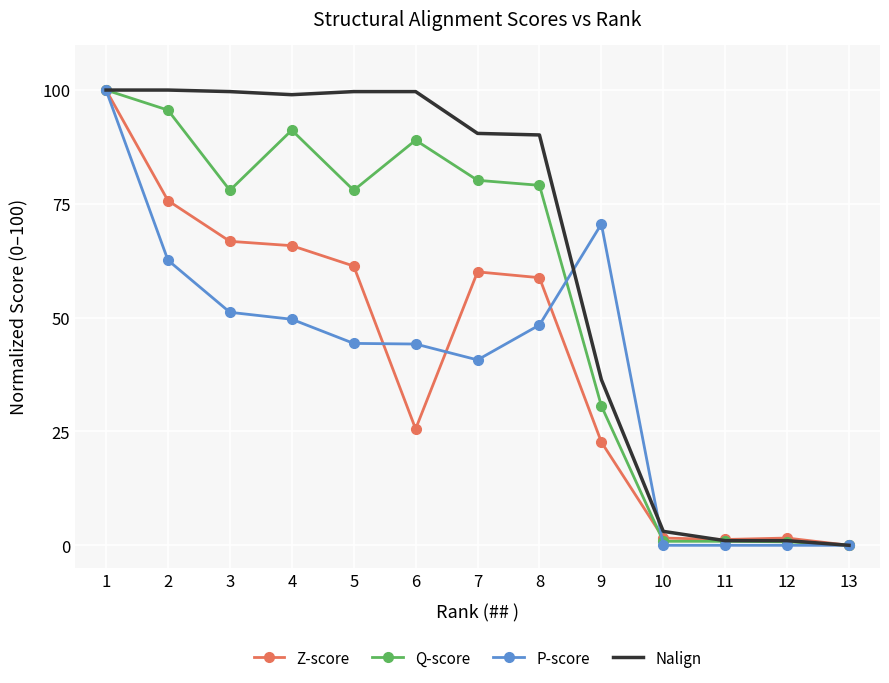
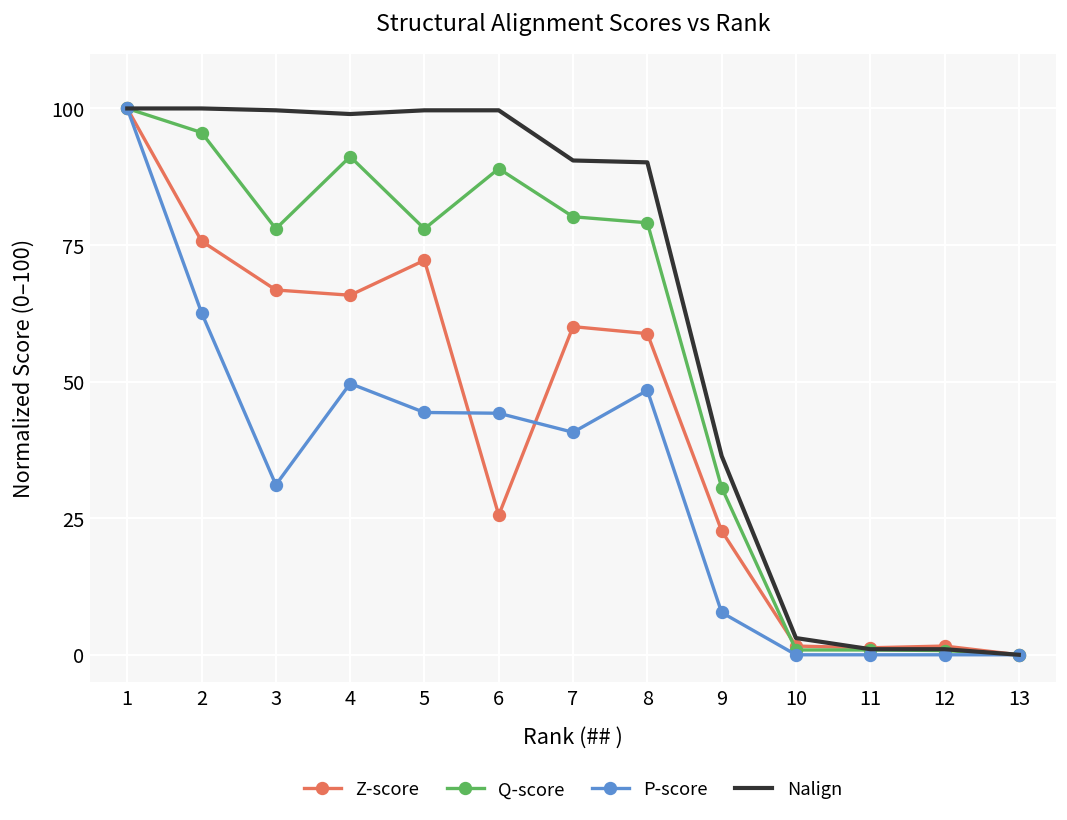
  {
    "Z-score": {
      "2": 76,
      "3": 67,
      "4": 66,
-     "5": 61,
+     "5": 72,
      "6": 26,
      "7": 60,
      "8": 59,
      "9": 23,
      "10": 2,
      "12": 2
    },
    "Q-score": {
      "2": 96,
      "3": 78,
      "4": 91,
      "5": 78,
      "6": 89,
      "7": 80,
      "8": 79,
      "9": 31,
      "10": 1
    },
    "P-score": {
      "2": 63,
-     "3": 51,
+     "3": 31,
      "4": 50,
      "5": 44,
      "6": 44,
      "7": 41,
      "8": 48,
-     "9": 71,
+     "9": 8,
      "10": 0,
      "11": 0,
      "12": 0
    },
    "Nalign": {
      "2": 100,
      "3": 100,
      "4": 99,
      "5": 100,
      "6": 100,
      "7": 90,
      "8": 90,
      "9": 36,
      "10": 3
    }
  }
